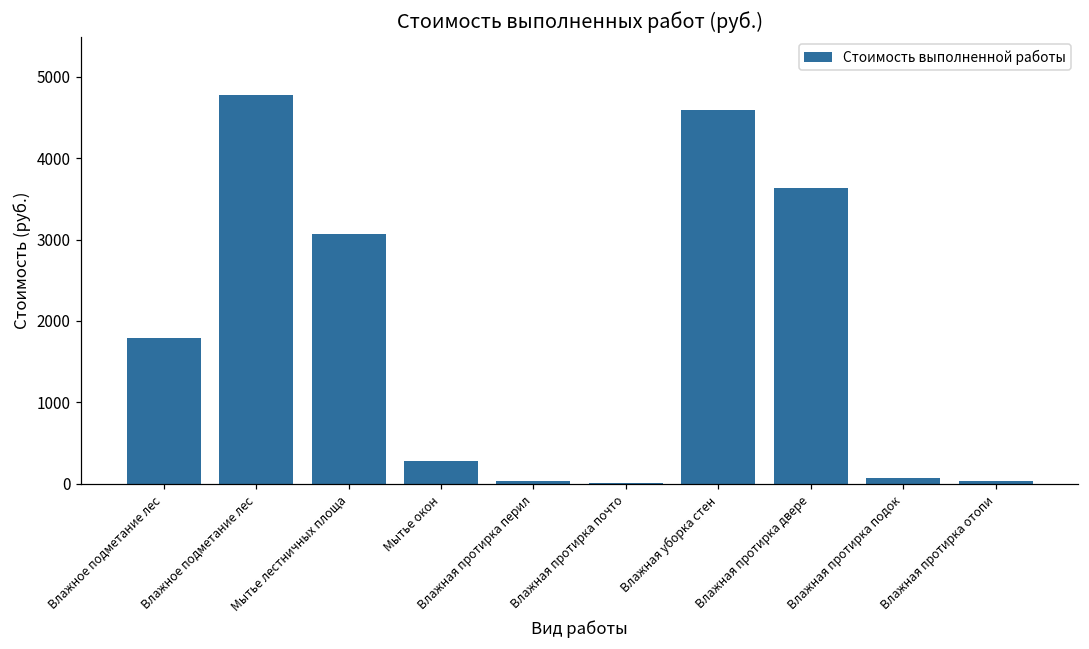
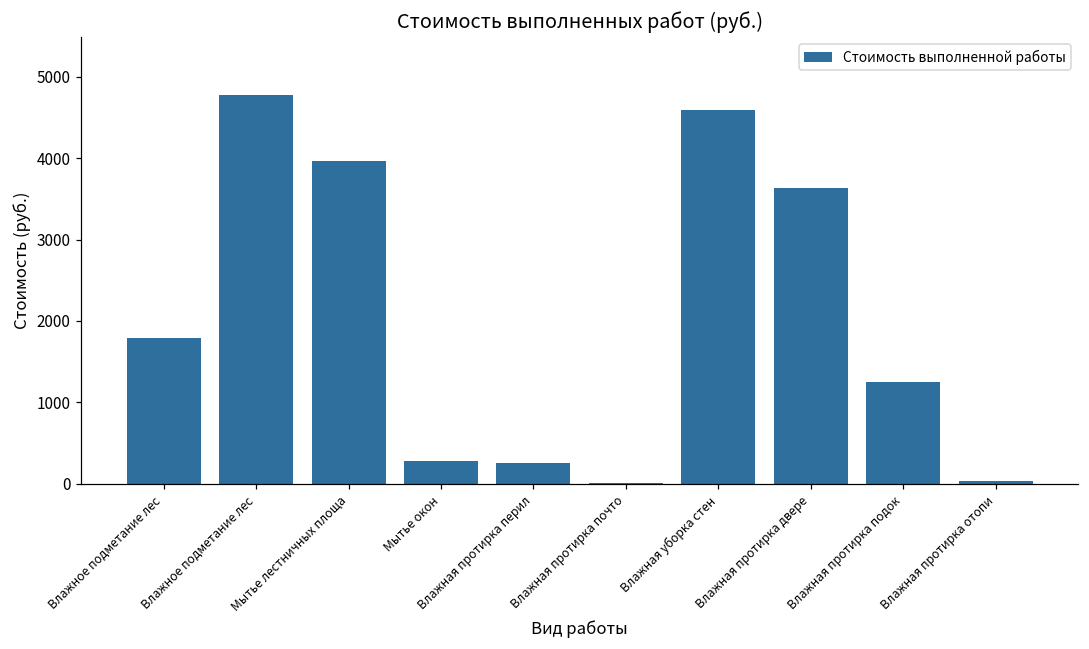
  {
-   "Мытье лестничных площа": 3100,
+   "Мытье лестничных площа": 4000,
    "Мытье окон": 300,
-   "Влажная протирка перил": 0,
+   "Влажная протирка перил": 300,
    "Влажная уборка стен": 4600,
    "Влажная протирка двере": 3600,
-   "Влажная протирка подок": 100,
+   "Влажная протирка подок": 1200,
    "Влажная протирка отопи": 0
  }
